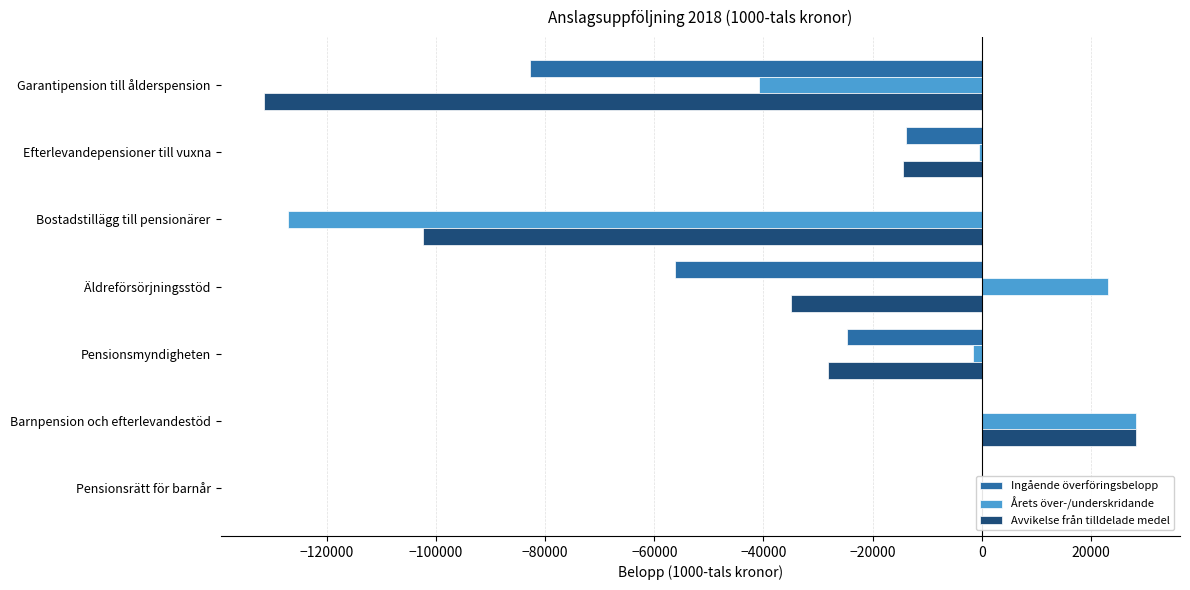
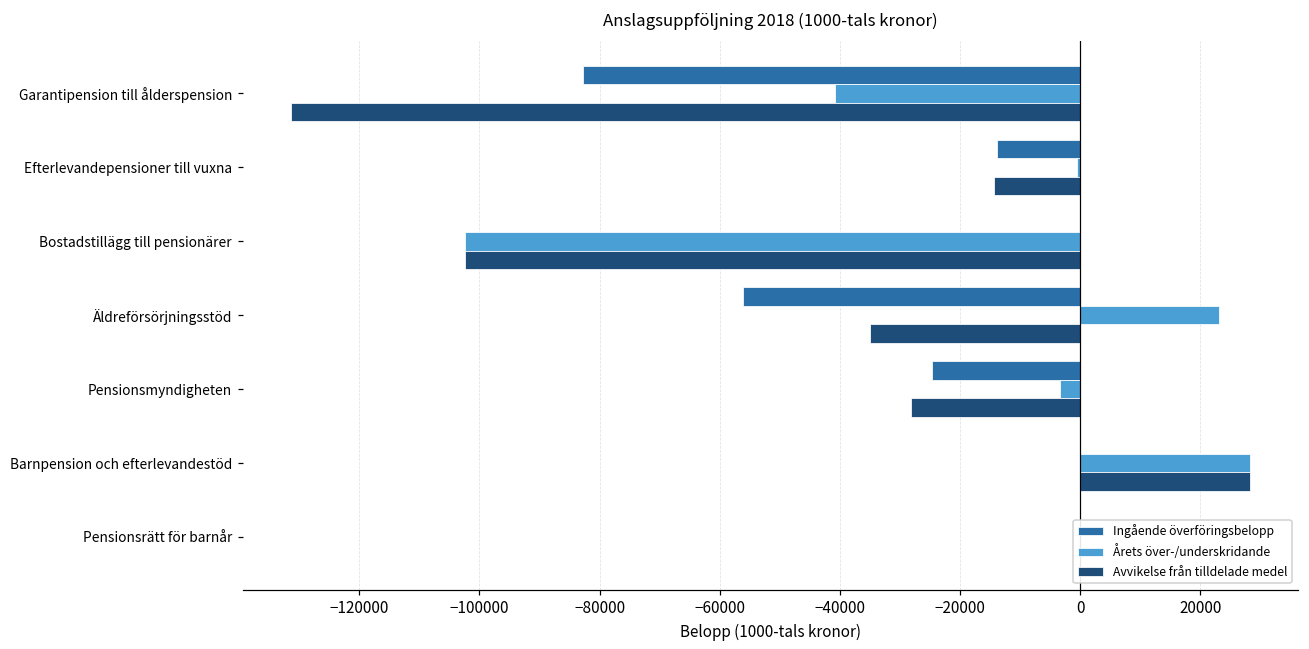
  {
    "Årets över-/underskridande": {
      "Garantipension till ålderspension": -41000,
      "Efterlevandepensioner till vuxna": -1000,
-     "Bostadstillägg till pensionärer": -127000,
+     "Bostadstillägg till pensionärer": -102000,
      "Äldreförsörjningsstöd": 23000,
-     "Pensionsmyndigheten": -2000,
+     "Pensionsmyndigheten": -3000,
      "Barnpension och efterlevandestöd": 28000
    }
  }
